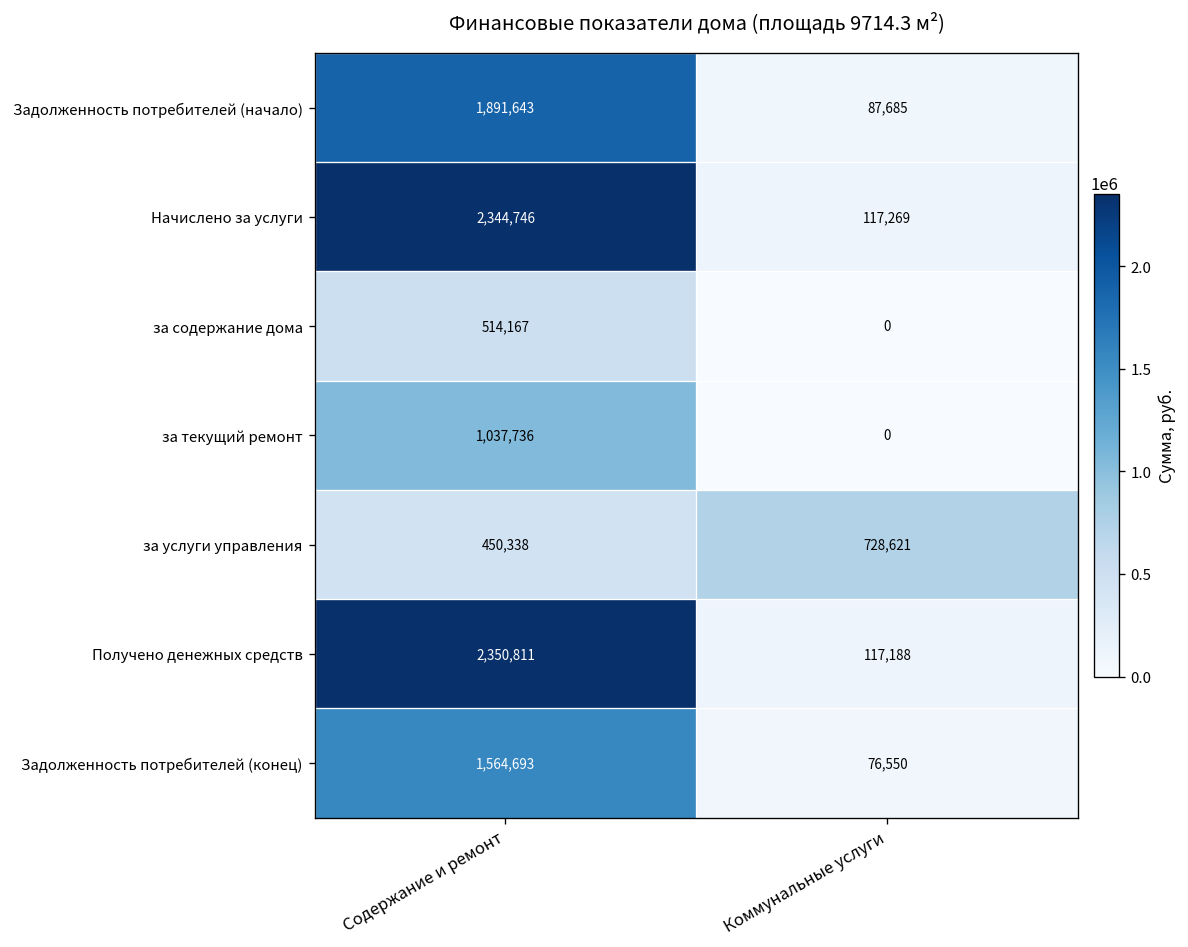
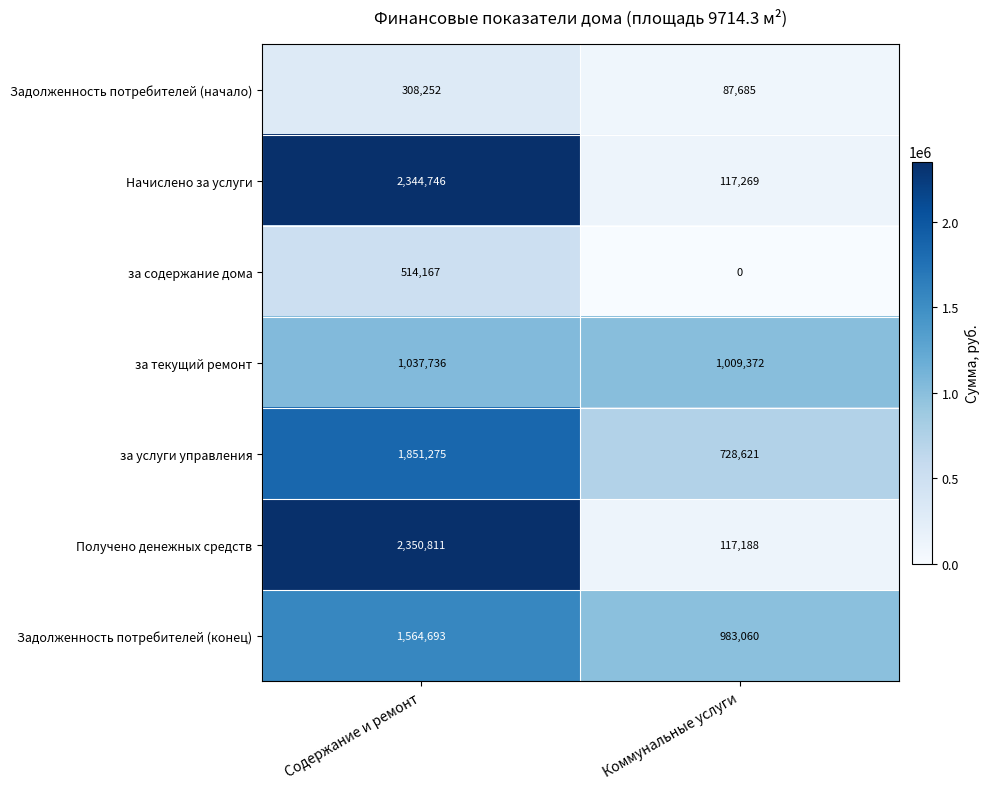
  {
    "Задолженность потребителей (начало)": {
-     "Содержание и ремонт": "1,891,643",
+     "Содержание и ремонт": "308,252",
      "Коммунальные услуги": "87,685"
    },
    "Начислено за услуги": {
      "Содержание и ремонт": "2,344,746",
      "Коммунальные услуги": "117,269"
    },
    "за содержание дома": {
      "Содержание и ремонт": "514,167",
      "Коммунальные услуги": "0"
    },
    "за текущий ремонт": {
      "Содержание и ремонт": "1,037,736",
-     "Коммунальные услуги": "0"
+     "Коммунальные услуги": "1,009,372"
    },
    "за услуги управления": {
-     "Содержание и ремонт": "450,338",
+     "Содержание и ремонт": "1,851,275",
      "Коммунальные услуги": "728,621"
    },
    "Получено денежных средств": {
      "Содержание и ремонт": "2,350,811",
      "Коммунальные услуги": "117,188"
    },
    "Задолженность потребителей (конец)": {
      "Содержание и ремонт": "1,564,693",
-     "Коммунальные услуги": "76,550"
+     "Коммунальные услуги": "983,060"
    }
  }
